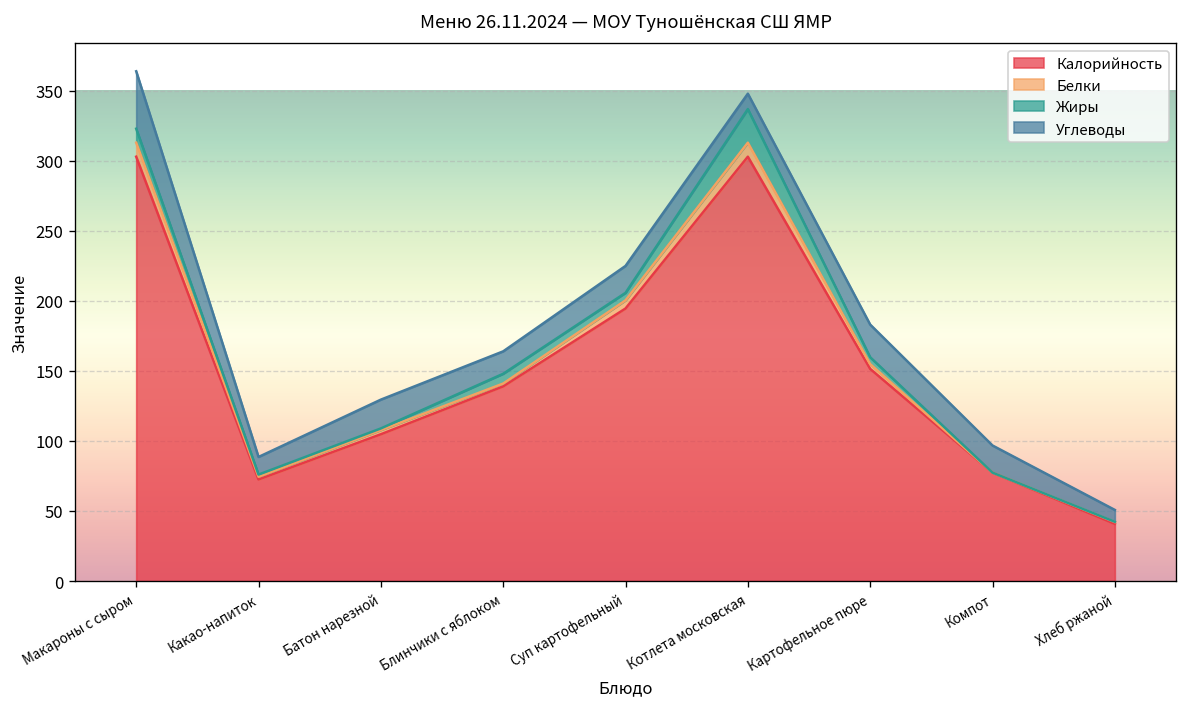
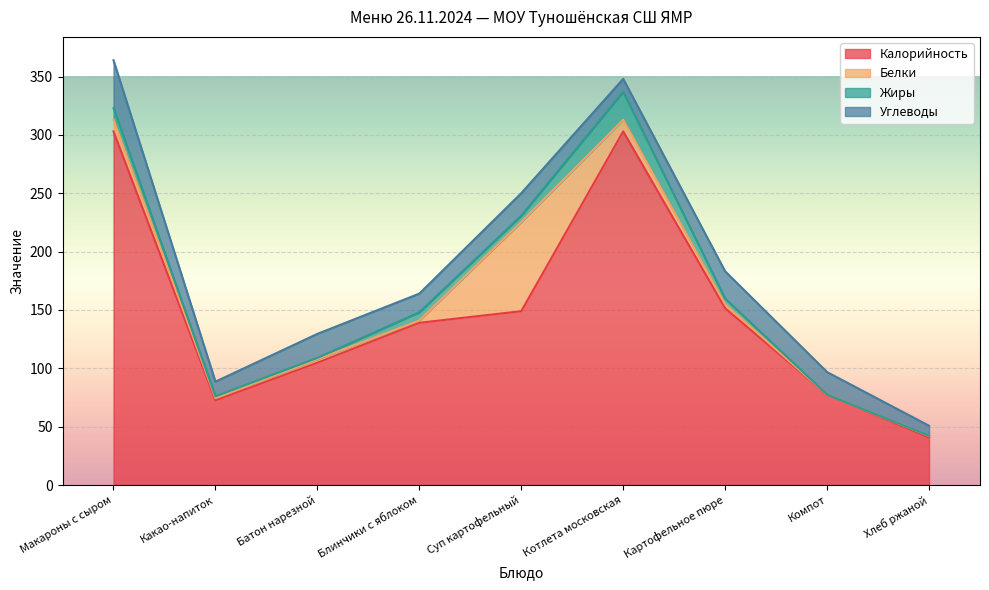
  {
    "Калорийность": {
      "Макароны с сыром": 303,
      "Батон нарезной": 105,
-     "Суп картофельный": 195,
+     "Суп картофельный": 149,
      "Котлета московская": 303,
      "Картофельное пюре": 151
    },
    "Белки": {
      "Макароны с сыром": 10,
-     "Суп картофельный": 6,
+     "Суп картофельный": 77,
      "Котлета московская": 10,
      "Картофельное пюре": 3
    }
  }
